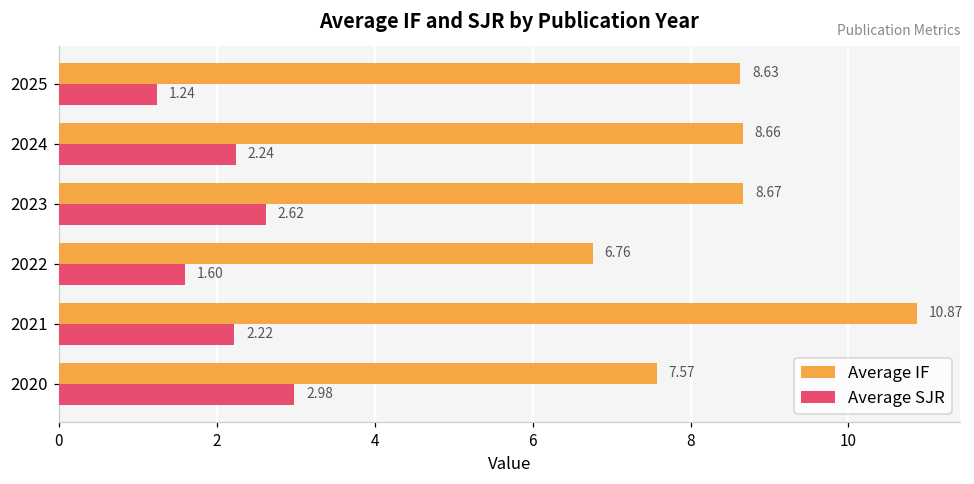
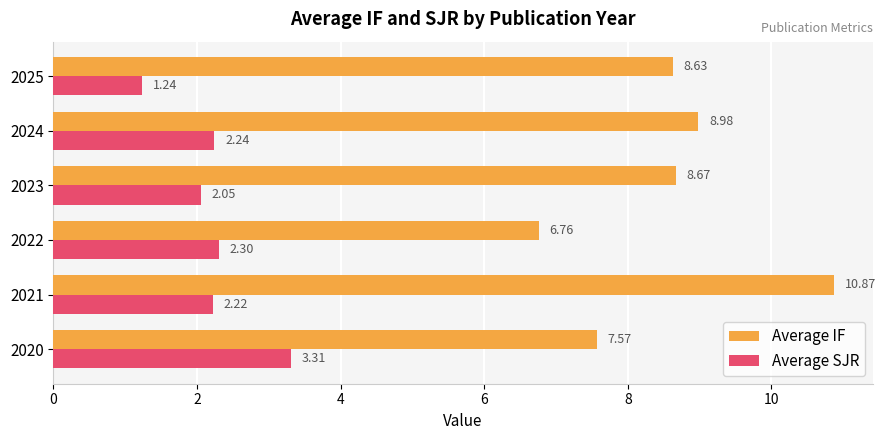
  {
    "Average IF": {
      "2025": 8.63,
-     "2024": 8.66,
+     "2024": 8.98,
      "2023": 8.67,
      "2022": 6.76,
      "2021": 10.87,
      "2020": 7.57
    },
    "Average SJR": {
      "2025": 1.24,
      "2024": 2.24,
-     "2023": 2.62,
-     "2022": 1.60,
+     "2023": 2.05,
+     "2022": 2.30,
      "2021": 2.22,
-     "2020": 2.98
+     "2020": 3.31
    }
  }
